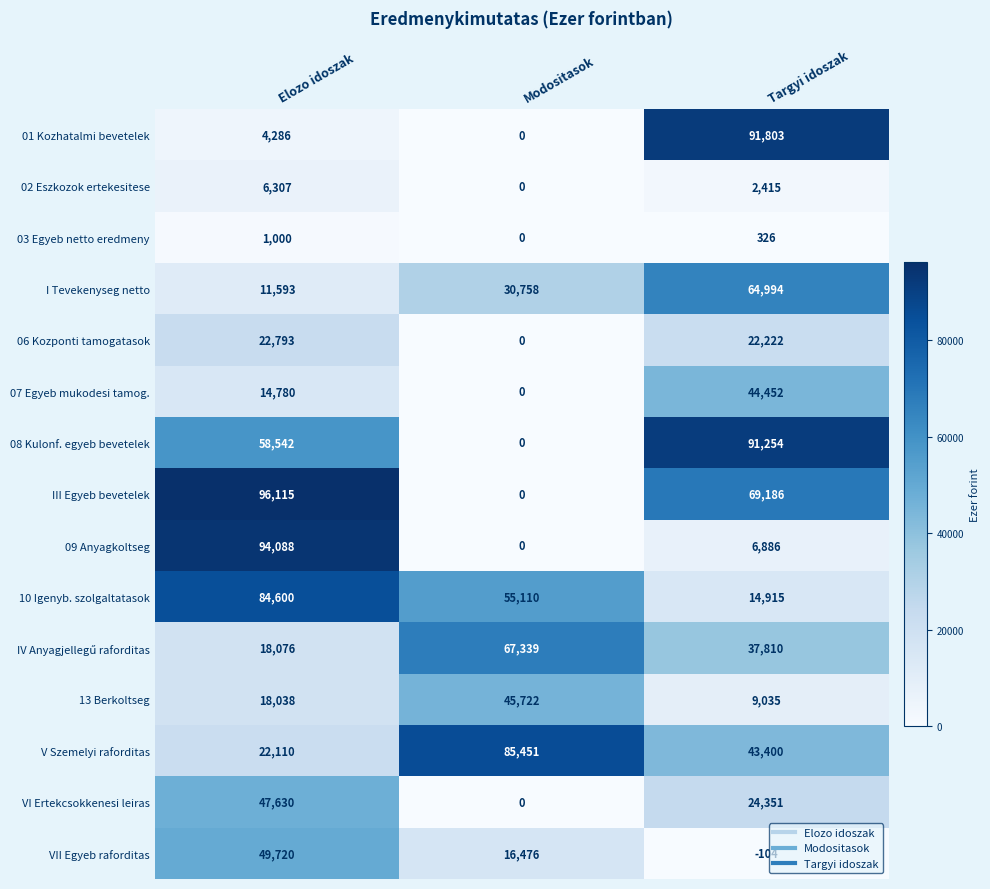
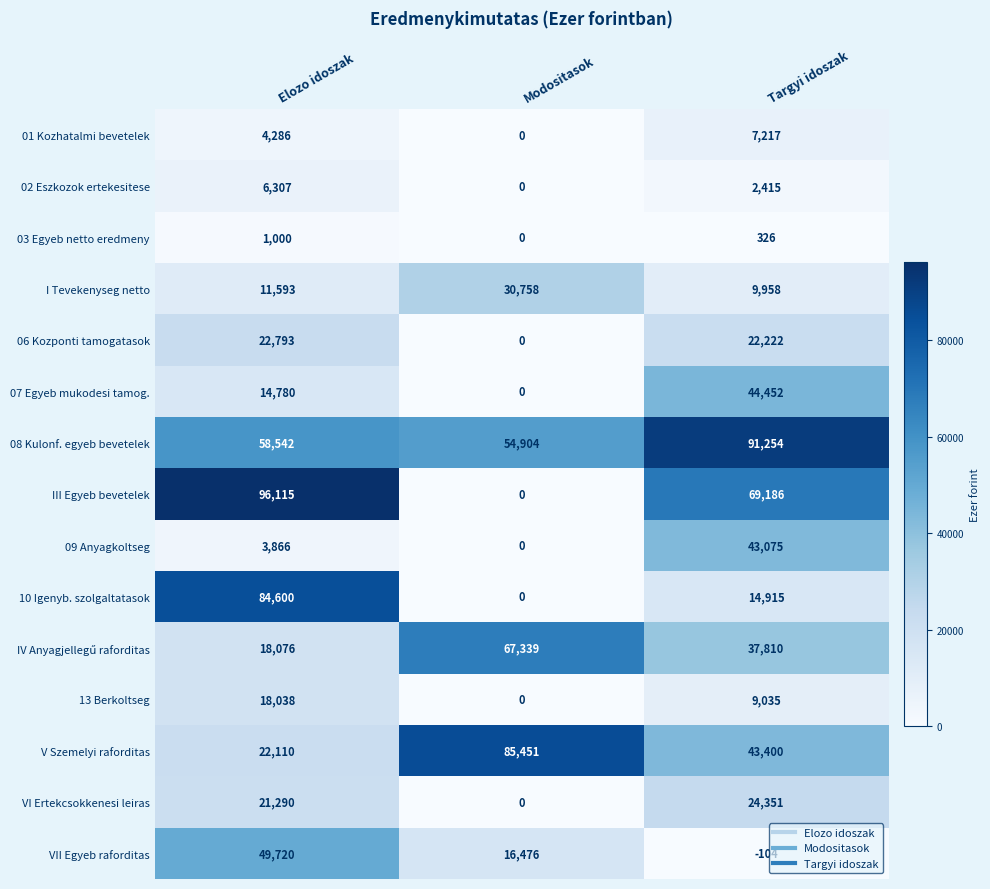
  {
    "01 Kozhatalmi bevetelek": {
      "Elozo idoszak": "4,286",
      "Modositasok": "0",
-     "Targyi idoszak": "91,803"
+     "Targyi idoszak": "7,217"
    },
    "02 Eszkozok ertekesitese": {
      "Elozo idoszak": "6,307",
      "Modositasok": "0",
      "Targyi idoszak": "2,415"
    },
    "03 Egyeb netto eredmeny": {
      "Elozo idoszak": "1,000",
      "Modositasok": "0",
      "Targyi idoszak": "326"
    },
    "I Tevekenyseg netto": {
      "Elozo idoszak": "11,593",
      "Modositasok": "30,758",
-     "Targyi idoszak": "64,994"
+     "Targyi idoszak": "9,958"
    },
    "06 Kozponti tamogatasok": {
      "Elozo idoszak": "22,793",
      "Modositasok": "0",
      "Targyi idoszak": "22,222"
    },
    "07 Egyeb mukodesi tamog.": {
      "Elozo idoszak": "14,780",
      "Modositasok": "0",
      "Targyi idoszak": "44,452"
    },
    "08 Kulonf. egyeb bevetelek": {
      "Elozo idoszak": "58,542",
-     "Modositasok": "0",
+     "Modositasok": "54,904",
      "Targyi idoszak": "91,254"
    },
    "III Egyeb bevetelek": {
      "Elozo idoszak": "96,115",
      "Modositasok": "0",
      "Targyi idoszak": "69,186"
    },
    "09 Anyagkoltseg": {
-     "Elozo idoszak": "94,088",
+     "Elozo idoszak": "3,866",
      "Modositasok": "0",
-     "Targyi idoszak": "6,886"
+     "Targyi idoszak": "43,075"
    },
    "10 Igenyb. szolgaltatasok": {
      "Elozo idoszak": "84,600",
-     "Modositasok": "55,110",
+     "Modositasok": "0",
      "Targyi idoszak": "14,915"
    },
    "IV Anyagjellegű raforditas": {
      "Elozo idoszak": "18,076",
      "Modositasok": "67,339",
      "Targyi idoszak": "37,810"
    },
    "13 Berkoltseg": {
      "Elozo idoszak": "18,038",
-     "Modositasok": "45,722",
+     "Modositasok": "0",
      "Targyi idoszak": "9,035"
    },
    "V Szemelyi raforditas": {
      "Elozo idoszak": "22,110",
      "Modositasok": "85,451",
      "Targyi idoszak": "43,400"
    },
    "VI Ertekcsokkenesi leiras": {
-     "Elozo idoszak": "47,630",
+     "Elozo idoszak": "21,290",
      "Modositasok": "0",
      "Targyi idoszak": "24,351"
    },
    "VII Egyeb raforditas": {
      "Elozo idoszak": "49,720",
      "Modositasok": "16,476"
    }
  }
